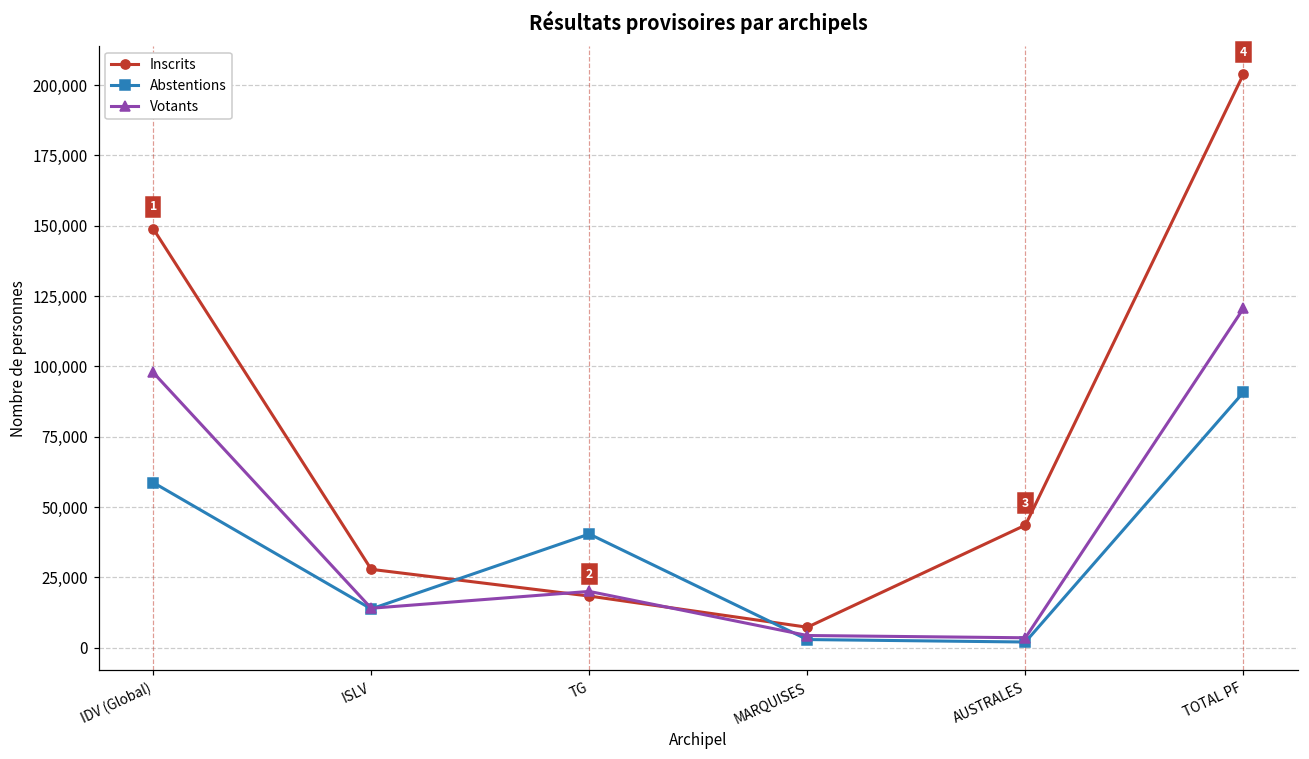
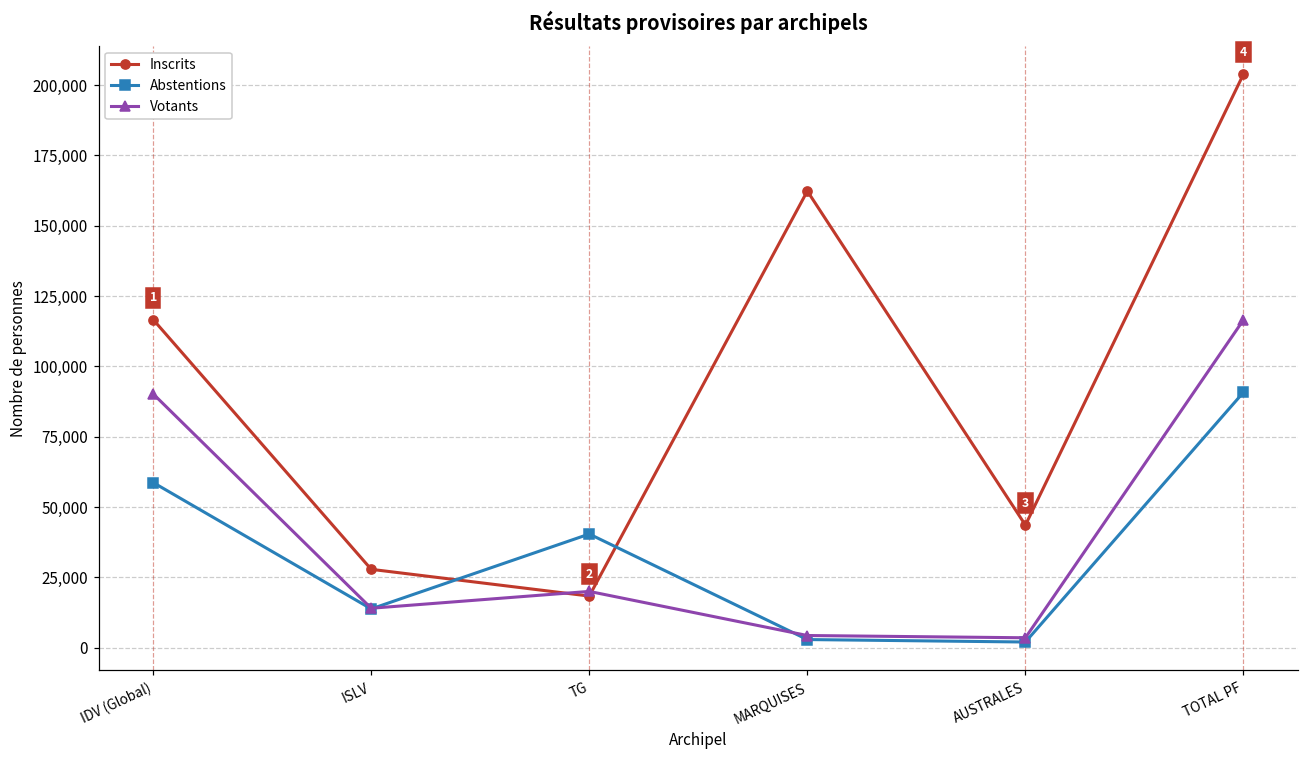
  {
    "Inscrits": {
-     "IDV (Global)": "149,000",
+     "IDV (Global)": "117,000",
      "ISLV": "28,000",
      "TG": "18,000",
-     "MARQUISES": "7,000"
+     "MARQUISES": "162,000"
    },
    "Abstentions": {
      "IDV (Global)": "59,000",
      "TG": "40,000",
      "MARQUISES": "3,000",
      "AUSTRALES": "2,000",
      "TOTAL PF": "91,000"
    },
    "Votants": {
-     "IDV (Global)": "98,000",
+     "IDV (Global)": "90,000",
      "MARQUISES": "4,000",
      "AUSTRALES": "4,000",
-     "TOTAL PF": "121,000"
+     "TOTAL PF": "117,000"
    }
  }
